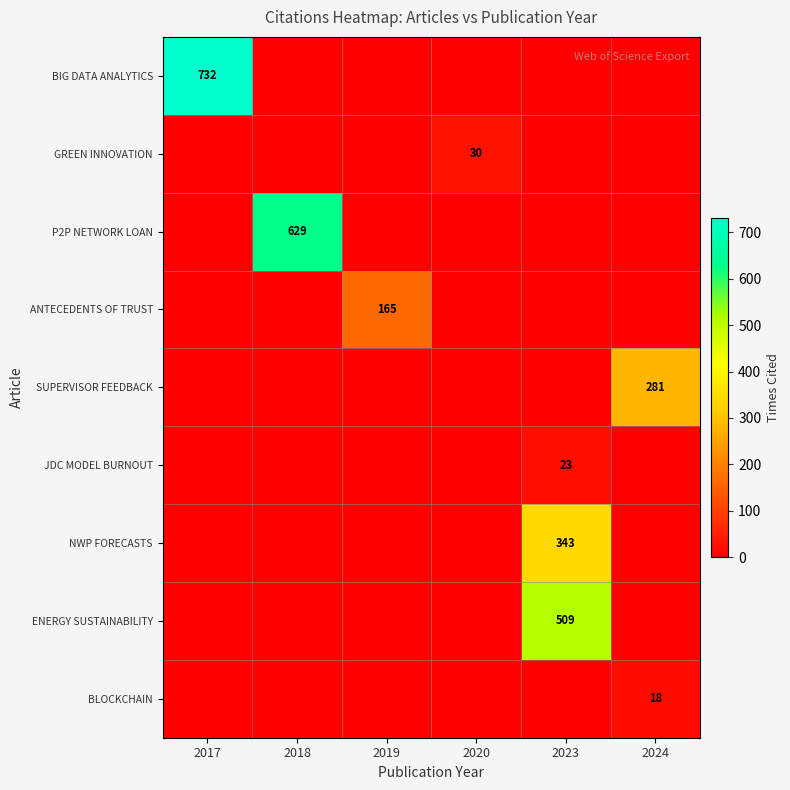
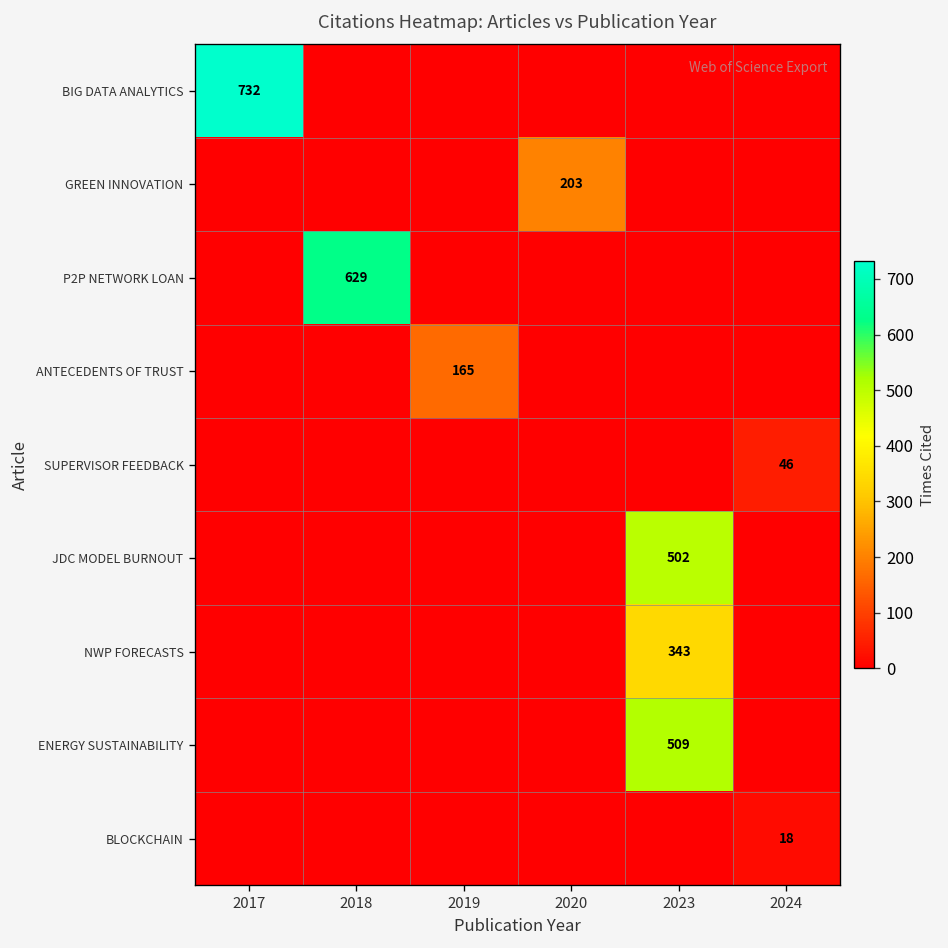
  {
    "BIG DATA ANALYTICS": {
      "2017": 732
    },
    "GREEN INNOVATION": {
-     "2020": 30
+     "2020": 203
    },
    "P2P NETWORK LOAN": {
      "2018": 629
    },
    "ANTECEDENTS OF TRUST": {
      "2019": 165
    },
    "SUPERVISOR FEEDBACK": {
-     "2024": 281
+     "2024": 46
    },
    "JDC MODEL BURNOUT": {
-     "2023": 23
+     "2023": 502
    },
    "NWP FORECASTS": {
      "2023": 343
    },
    "ENERGY SUSTAINABILITY": {
      "2023": 509
    },
    "BLOCKCHAIN": {
      "2024": 18
    }
  }
